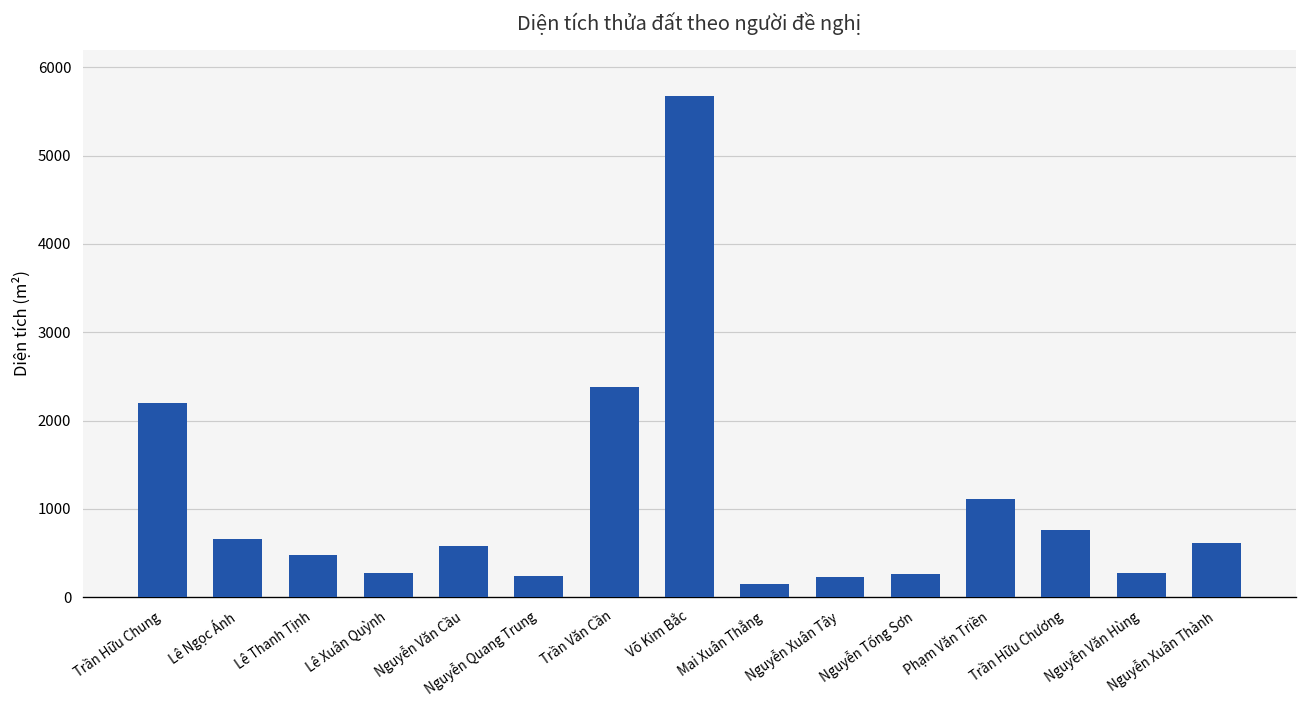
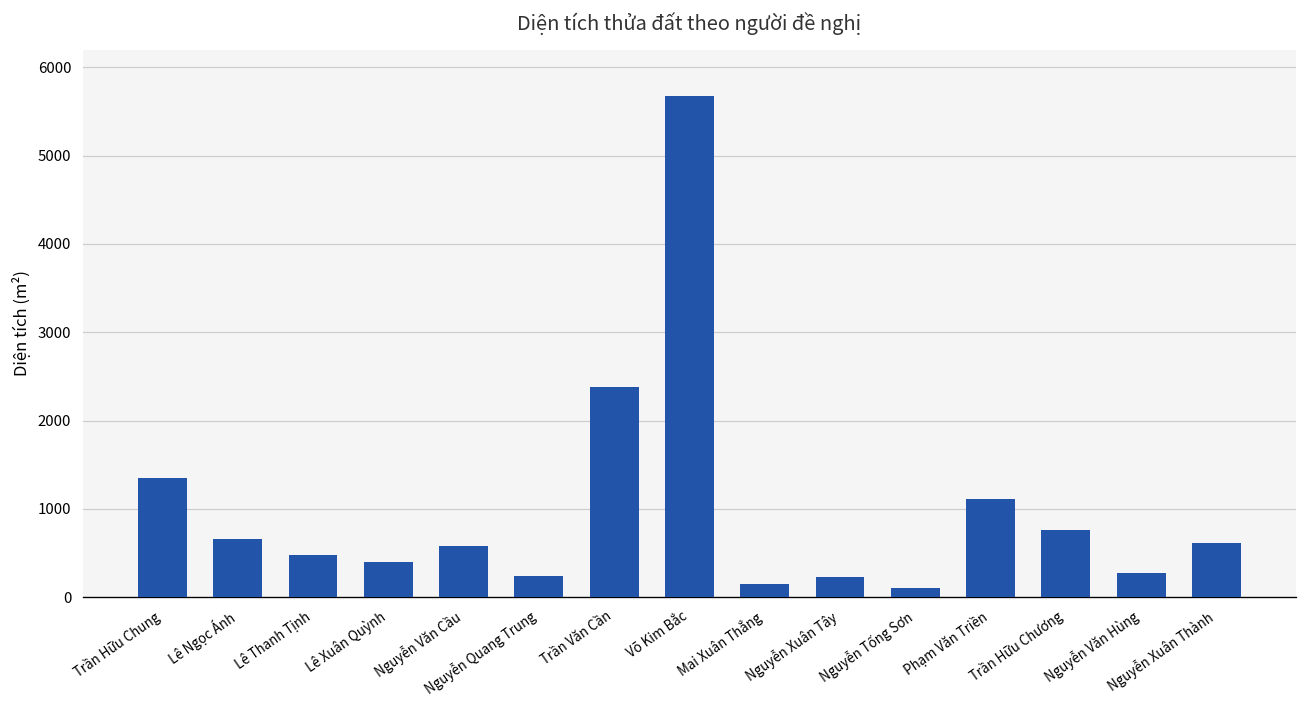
  {
-   "Trần Hữu Chung": 2200,
+   "Trần Hữu Chung": 1300,
    "Lê Ngọc Ánh": 700,
    "Lê Thanh Tịnh": 500,
-   "Lê Xuân Quỳnh": 300,
+   "Lê Xuân Quỳnh": 400,
    "Nguyễn Văn Cầu": 600,
    "Nguyễn Quang Trung": 200,
    "Trần Văn Cần": 2400,
    "Võ Kim Bắc": 5700,
    "Mai Xuân Thắng": 200,
    "Nguyễn Xuân Tây": 200,
-   "Nguyễn Tống Sơn": 300,
+   "Nguyễn Tống Sơn": 100,
    "Phạm Văn Triền": 1100,
    "Trần Hữu Chương": 800,
    "Nguyễn Văn Hùng": 300,
    "Nguyễn Xuân Thành": 600
  }
